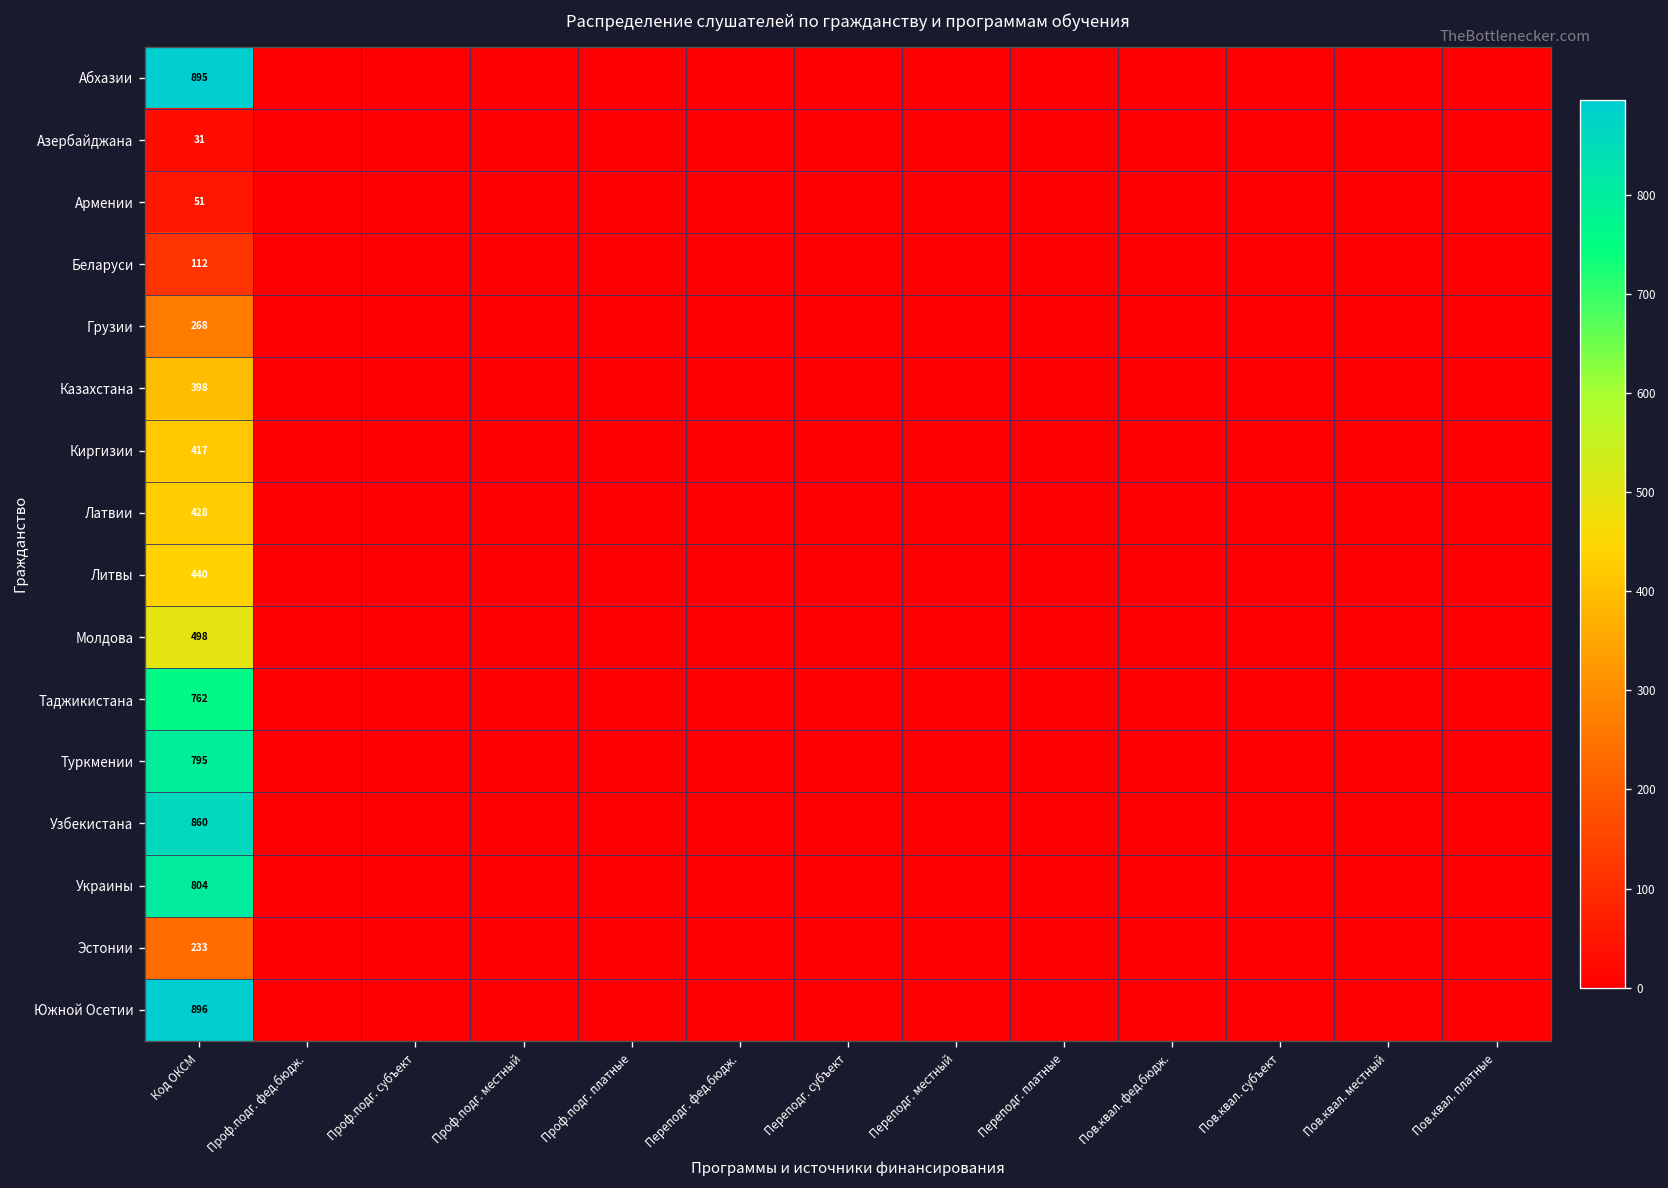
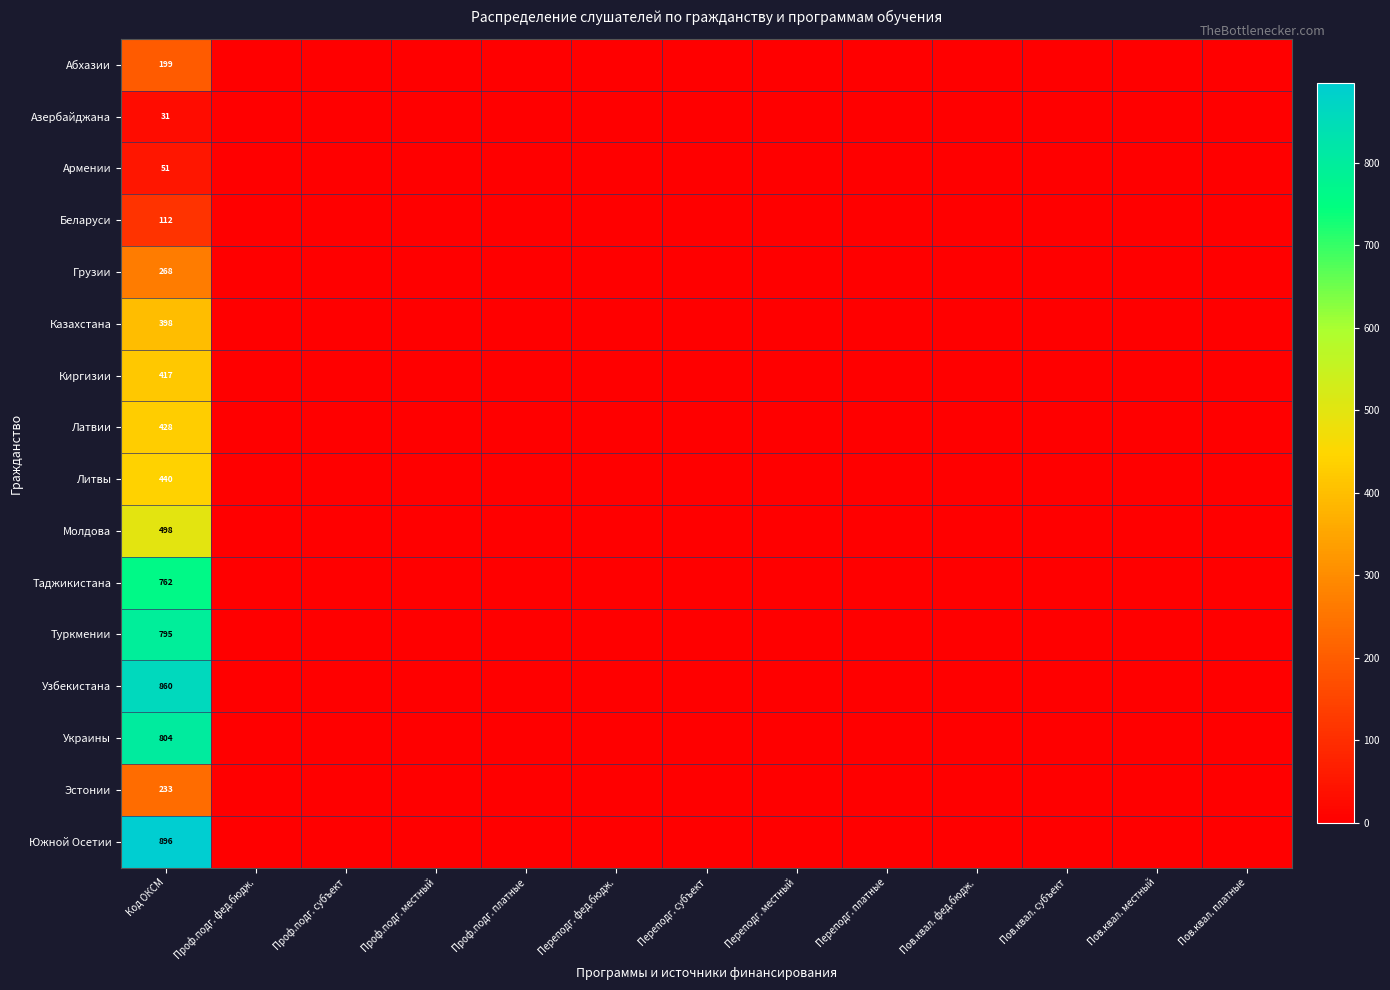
  {
    "Абхазии": {
-     "Код ОКСМ": 895
+     "Код ОКСМ": 199
    },
    "Азербайджана": {
      "Код ОКСМ": 31
    },
    "Армении": {
      "Код ОКСМ": 51
    },
    "Беларуси": {
      "Код ОКСМ": 112
    },
    "Грузии": {
      "Код ОКСМ": 268
    },
    "Казахстана": {
      "Код ОКСМ": 398
    },
    "Киргизии": {
      "Код ОКСМ": 417
    },
    "Латвии": {
      "Код ОКСМ": 428
    },
    "Литвы": {
      "Код ОКСМ": 440
    },
    "Молдова": {
      "Код ОКСМ": 498
    },
    "Таджикистана": {
      "Код ОКСМ": 762
    },
    "Туркмении": {
      "Код ОКСМ": 795
    },
    "Узбекистана": {
      "Код ОКСМ": 860
    },
    "Украины": {
      "Код ОКСМ": 804
    },
    "Эстонии": {
      "Код ОКСМ": 233
    },
    "Южной Осетии": {
      "Код ОКСМ": 896
    }
  }
